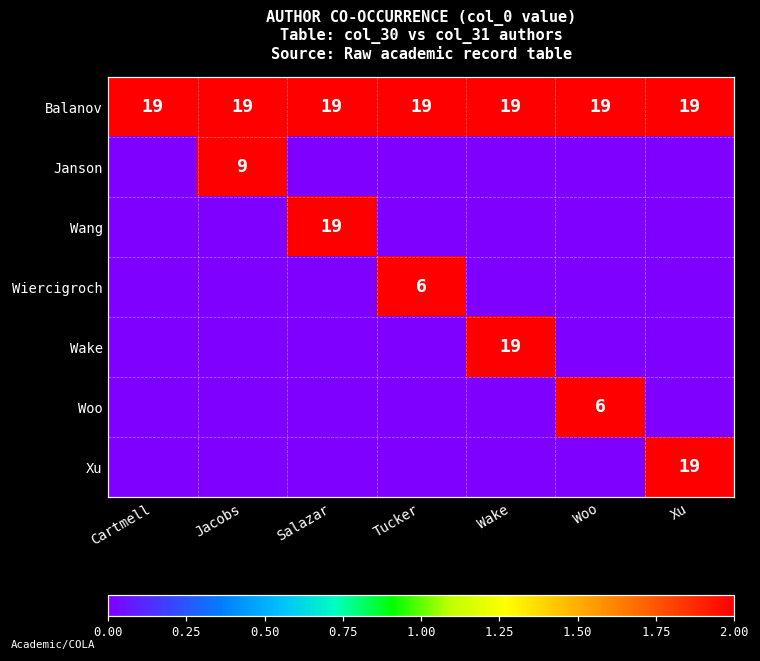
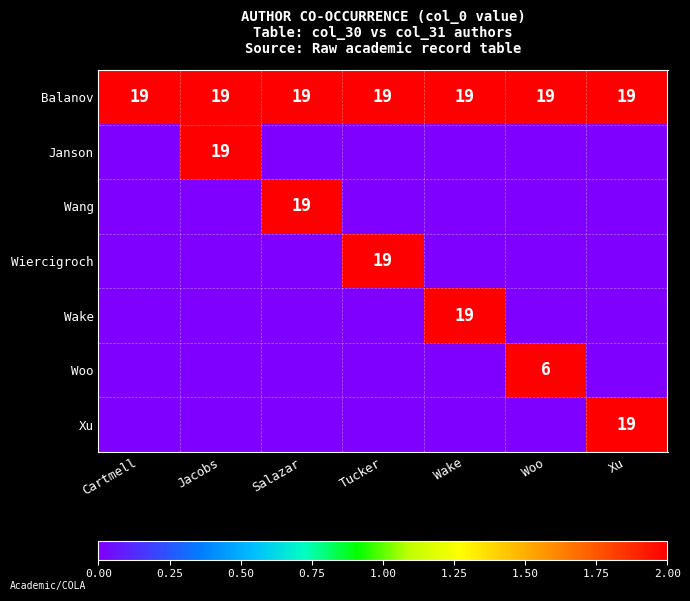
  {
    "Balanov": {
      "Cartmell": 19,
      "Jacobs": 19,
      "Salazar": 19,
      "Tucker": 19,
      "Wake": 19,
      "Woo": 19,
      "Xu": 19
    },
    "Janson": {
-     "Jacobs": 9
+     "Jacobs": 19
    },
    "Wang": {
      "Salazar": 19
    },
    "Wiercigroch": {
-     "Tucker": 6
+     "Tucker": 19
    },
    "Wake": {
      "Wake": 19
    },
    "Woo": {
      "Woo": 6
    },
    "Xu": {
      "Xu": 19
    }
  }
